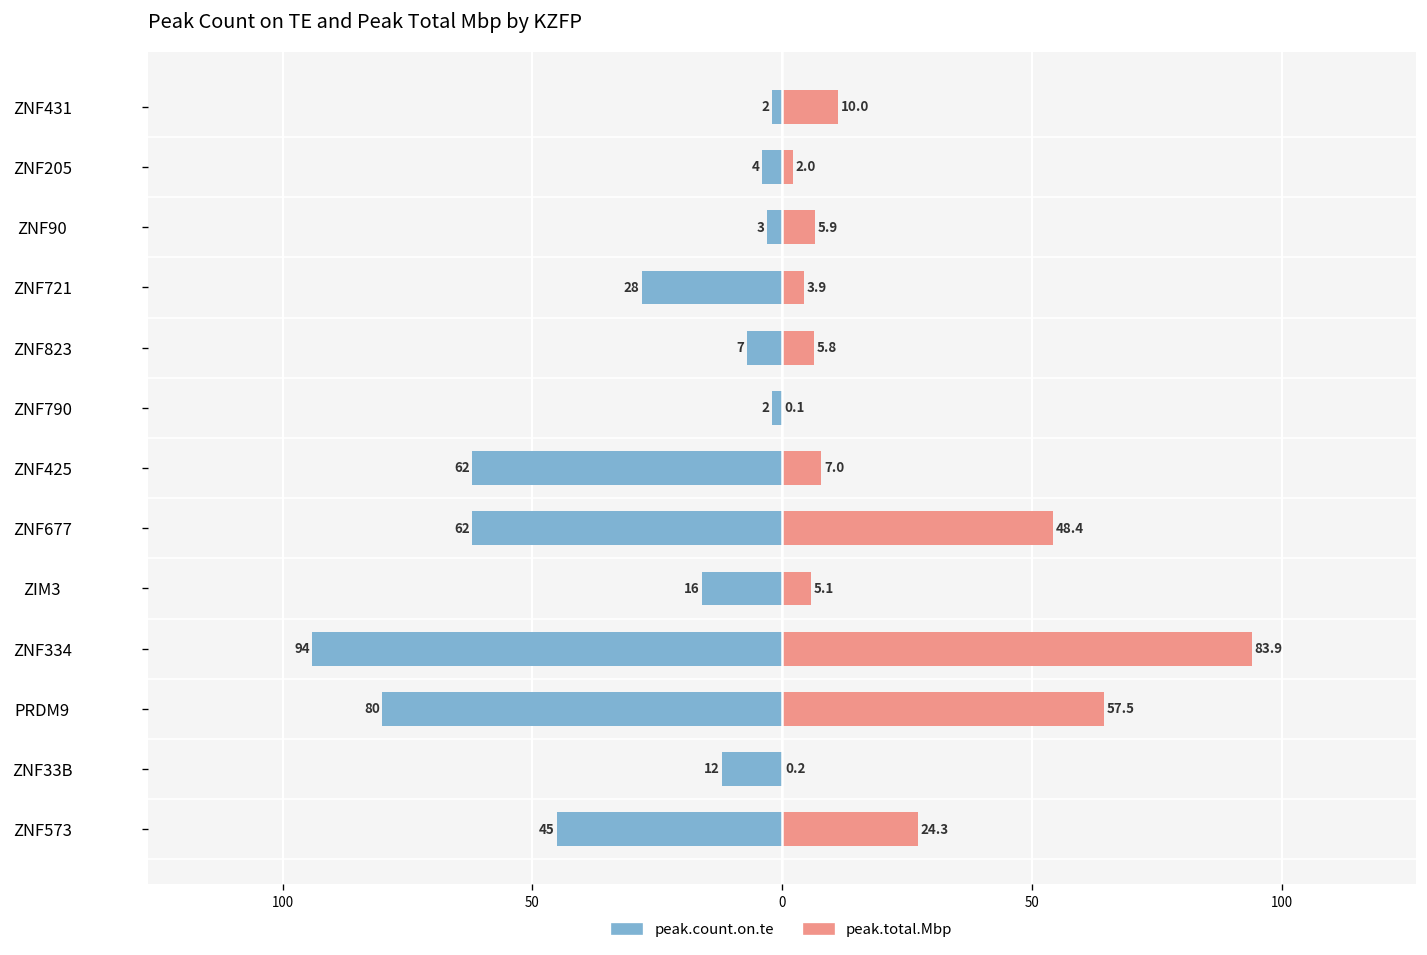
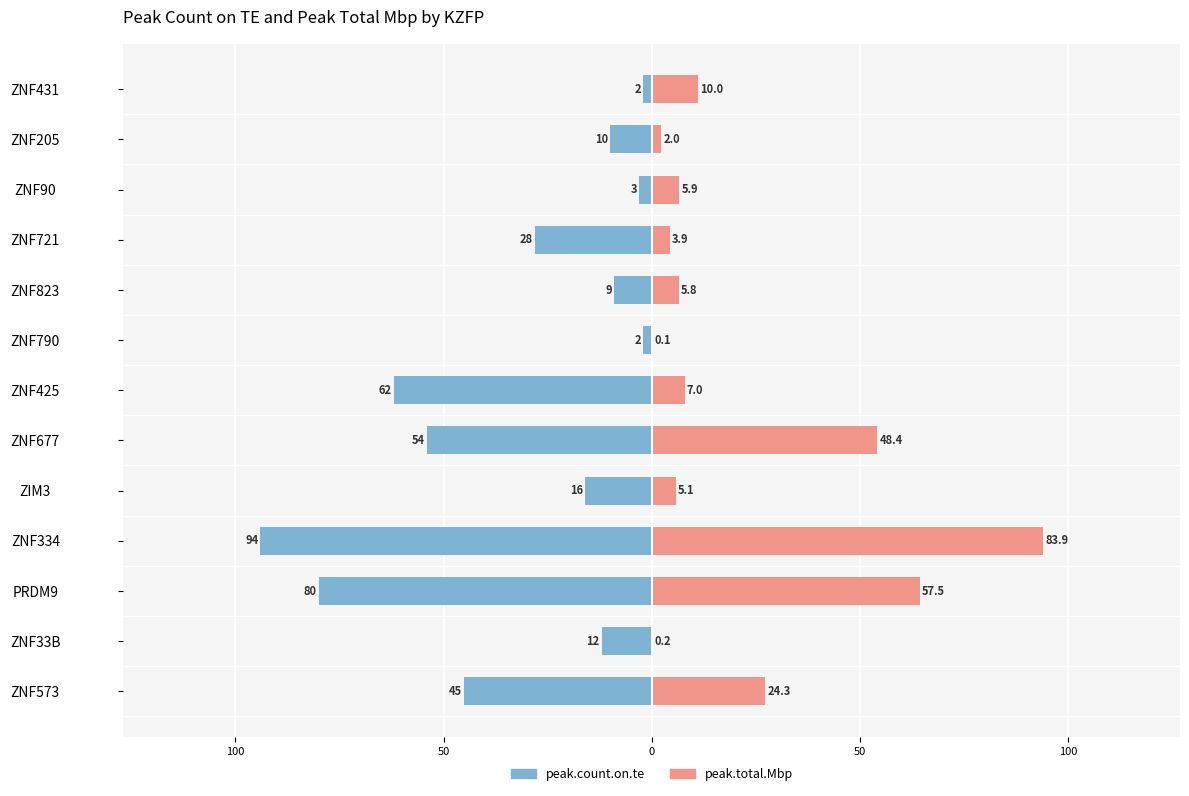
  {
    "peak.count.on.te": {
-     "ZNF205": 4,
-     "ZNF823": 7,
-     "ZNF677": 62
+     "ZNF205": 10,
+     "ZNF823": 9,
+     "ZNF677": 54
    }
  }
